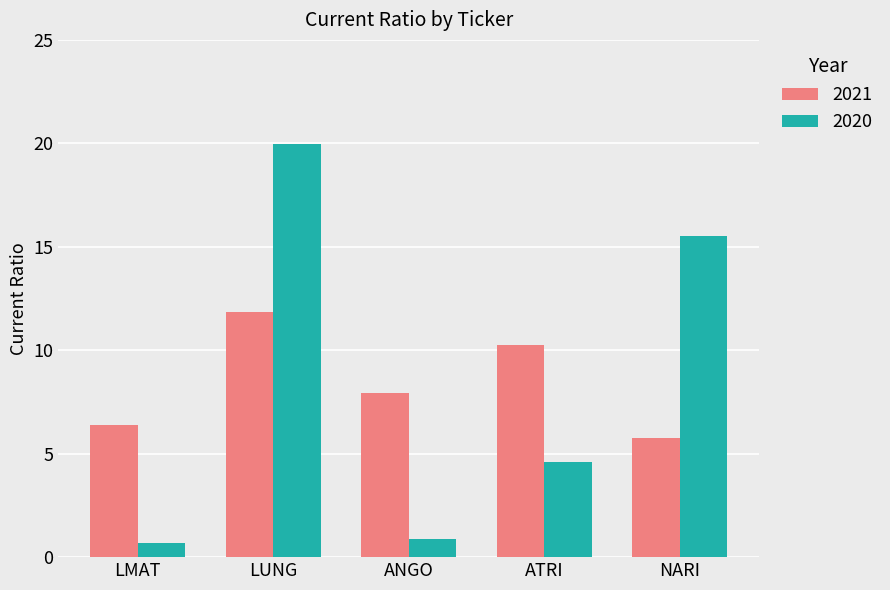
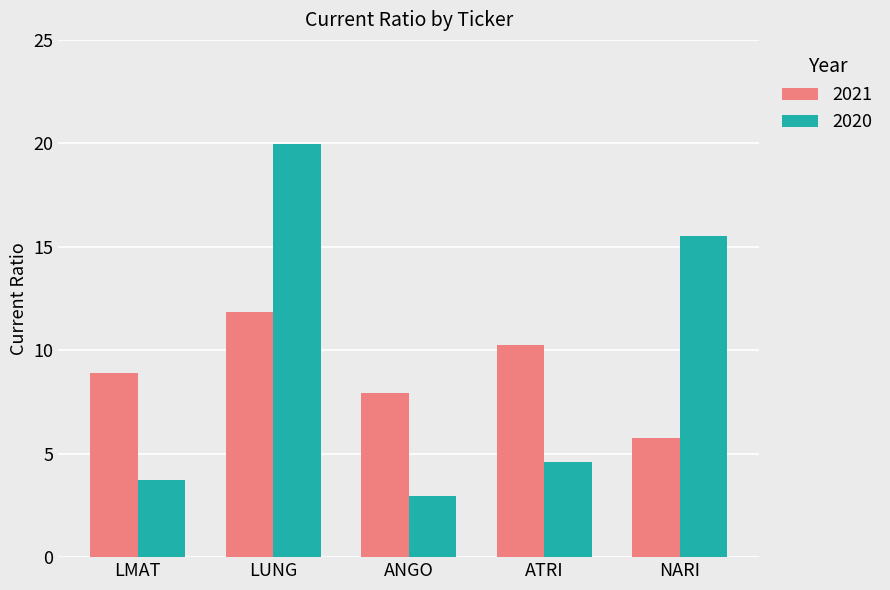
  {
    "2021": {
-     "LMAT": 6.4,
+     "LMAT": 8.9,
      "LUNG": 11.9,
      "ANGO": 7.9,
      "ATRI": 10.2,
      "NARI": 5.8
    },
    "2020": {
-     "LMAT": 0.7,
+     "LMAT": 3.8,
      "LUNG": 20.0,
-     "ANGO": 0.9,
+     "ANGO": 3.0,
      "ATRI": 4.6,
      "NARI": 15.5
    }
  }
